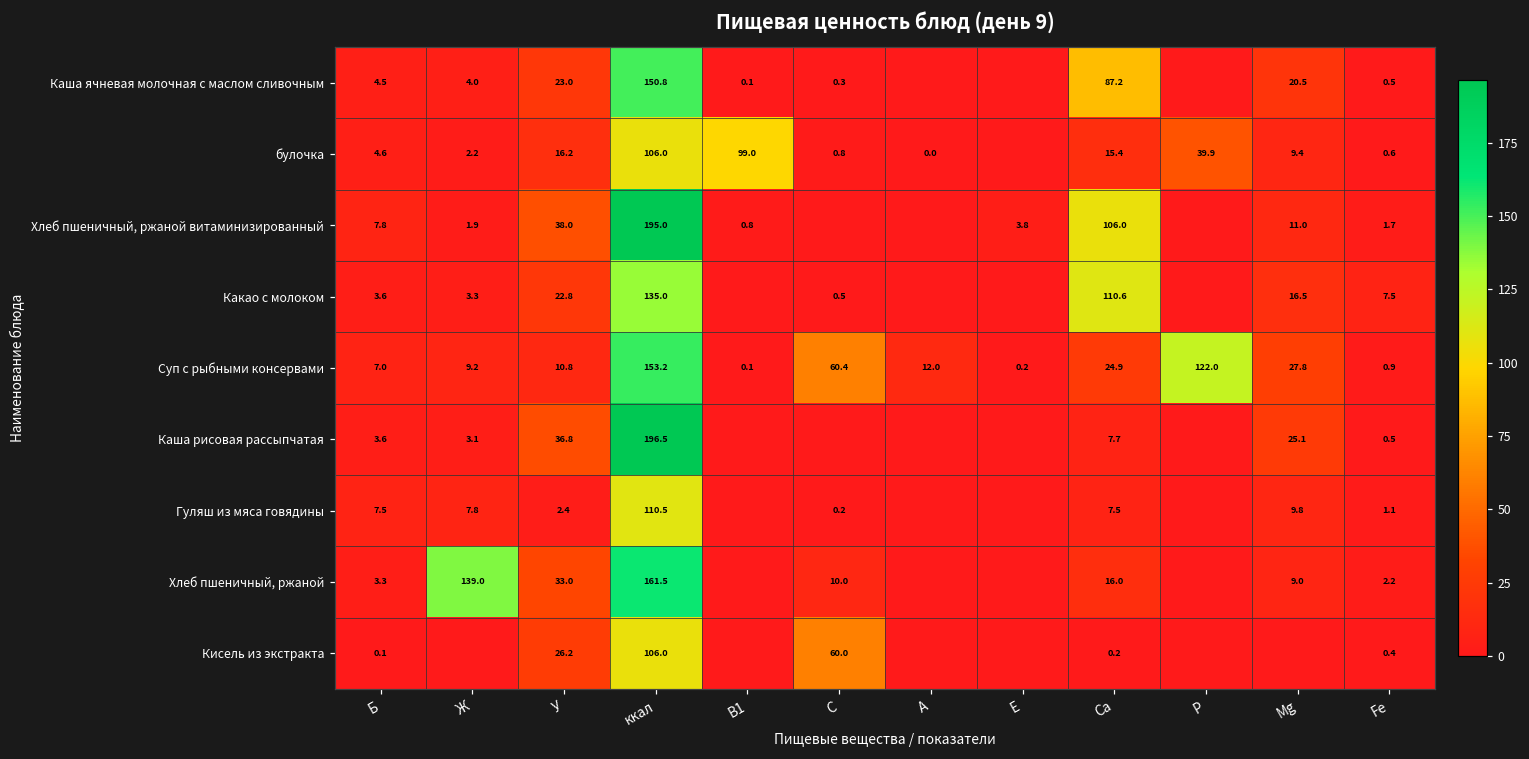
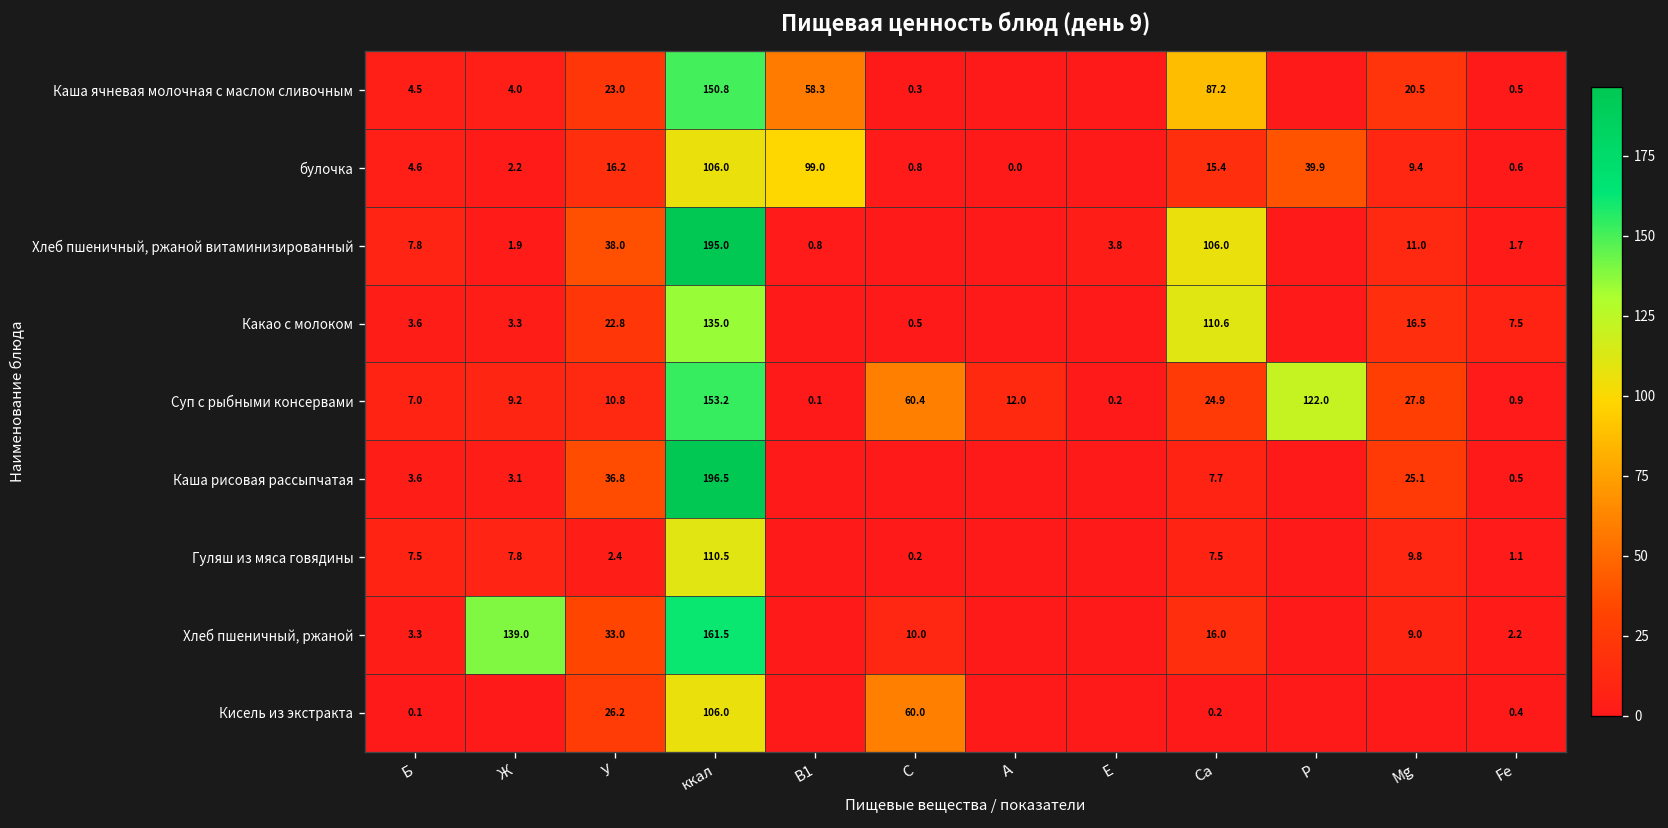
  {
    "Каша ячневая молочная с маслом сливочным": {
      "Б": 4.5,
      "Ж": 4.0,
      "У": 23.0,
      "ккал": 150.8,
-     "В1": 0.1,
+     "В1": 58.3,
      "С": 0.3,
      "Ca": 87.2,
      "Mg": 20.5,
      "Fe": 0.5
    },
    "булочка": {
      "Б": 4.6,
      "Ж": 2.2,
      "У": 16.2,
      "ккал": 106.0,
      "В1": 99.0,
      "С": 0.8,
      "А": 0.0,
      "Ca": 15.4,
      "P": 39.9,
      "Mg": 9.4,
      "Fe": 0.6
    },
    "Хлеб пшеничный, ржаной витаминизированный": {
      "Б": 7.8,
      "Ж": 1.9,
      "У": 38.0,
      "ккал": 195.0,
      "В1": 0.8,
      "Е": 3.8,
      "Ca": 106.0,
      "Mg": 11.0,
      "Fe": 1.7
    },
    "Какао с молоком": {
      "Б": 3.6,
      "Ж": 3.3,
      "У": 22.8,
      "ккал": 135.0,
      "С": 0.5,
      "Ca": 110.6,
      "Mg": 16.5,
      "Fe": 7.5
    },
    "Суп с рыбными консервами": {
      "Б": 7.0,
      "Ж": 9.2,
      "У": 10.8,
      "ккал": 153.2,
      "В1": 0.1,
      "С": 60.4,
      "А": 12.0,
      "Е": 0.2,
      "Ca": 24.9,
      "P": 122.0,
      "Mg": 27.8,
      "Fe": 0.9
    },
    "Каша рисовая рассыпчатая": {
      "Б": 3.6,
      "Ж": 3.1,
      "У": 36.8,
      "ккал": 196.5,
      "Ca": 7.7,
      "Mg": 25.1,
      "Fe": 0.5
    },
    "Гуляш из мяса говядины": {
      "Б": 7.5,
      "Ж": 7.8,
      "У": 2.4,
      "ккал": 110.5,
      "С": 0.2,
      "Ca": 7.5,
      "Mg": 9.8,
      "Fe": 1.1
    },
    "Хлеб пшеничный, ржаной": {
      "Б": 3.3,
      "Ж": 139.0,
      "У": 33.0,
      "ккал": 161.5,
      "С": 10.0,
      "Ca": 16.0,
      "Mg": 9.0,
      "Fe": 2.2
    },
    "Кисель из экстракта": {
      "Б": 0.1,
      "У": 26.2,
      "ккал": 106.0,
      "С": 60.0,
      "Ca": 0.2,
      "Fe": 0.4
    }
  }
